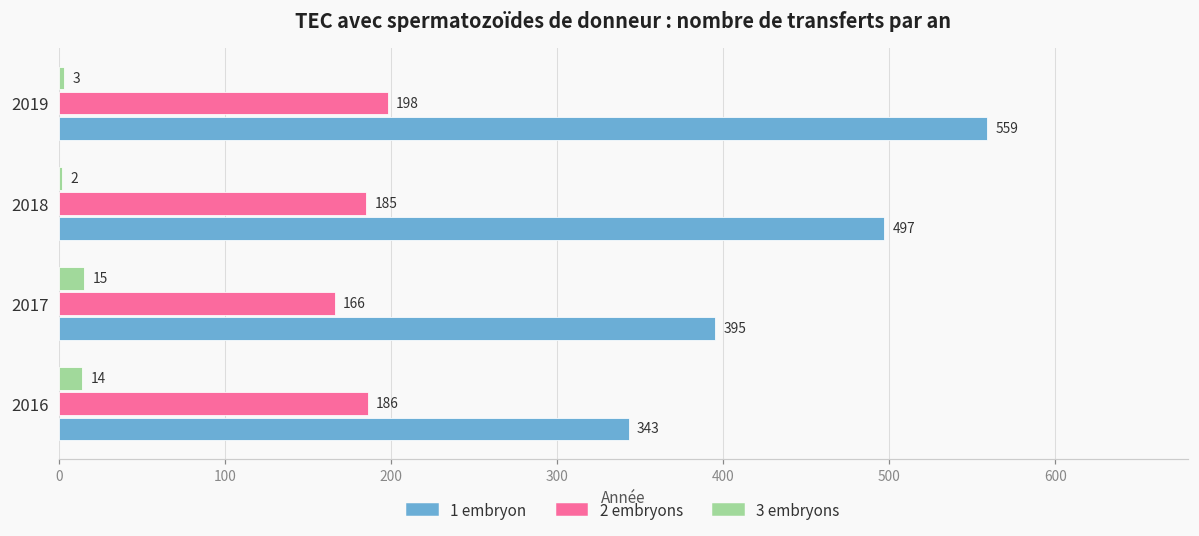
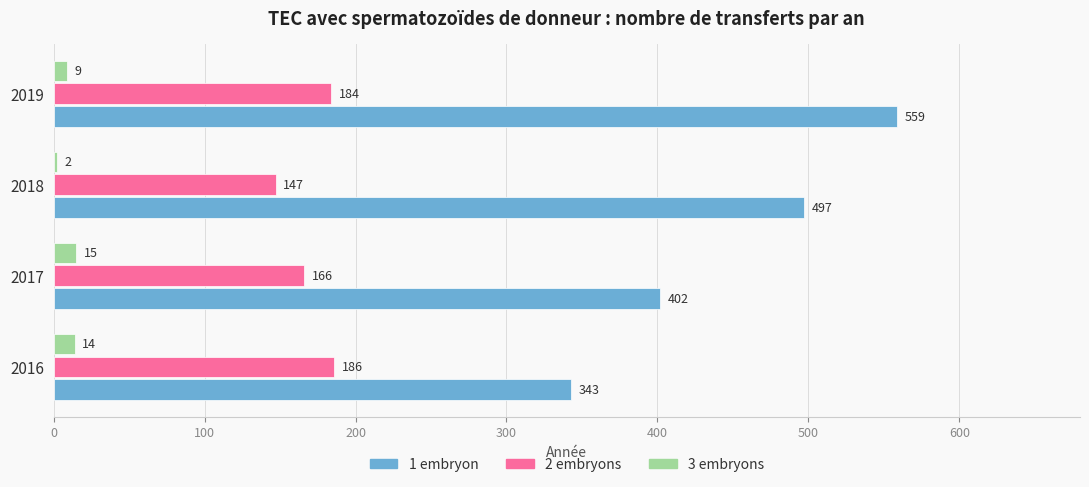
  {
    "1 embryon": {
      "2019": 559,
      "2018": 497,
-     "2017": 395,
+     "2017": 402,
      "2016": 343
    },
    "2 embryons": {
-     "2019": 198,
-     "2018": 185,
+     "2019": 184,
+     "2018": 147,
      "2017": 166,
      "2016": 186
    },
    "3 embryons": {
-     "2019": 3,
+     "2019": 9,
      "2018": 2,
      "2017": 15,
      "2016": 14
    }
  }
